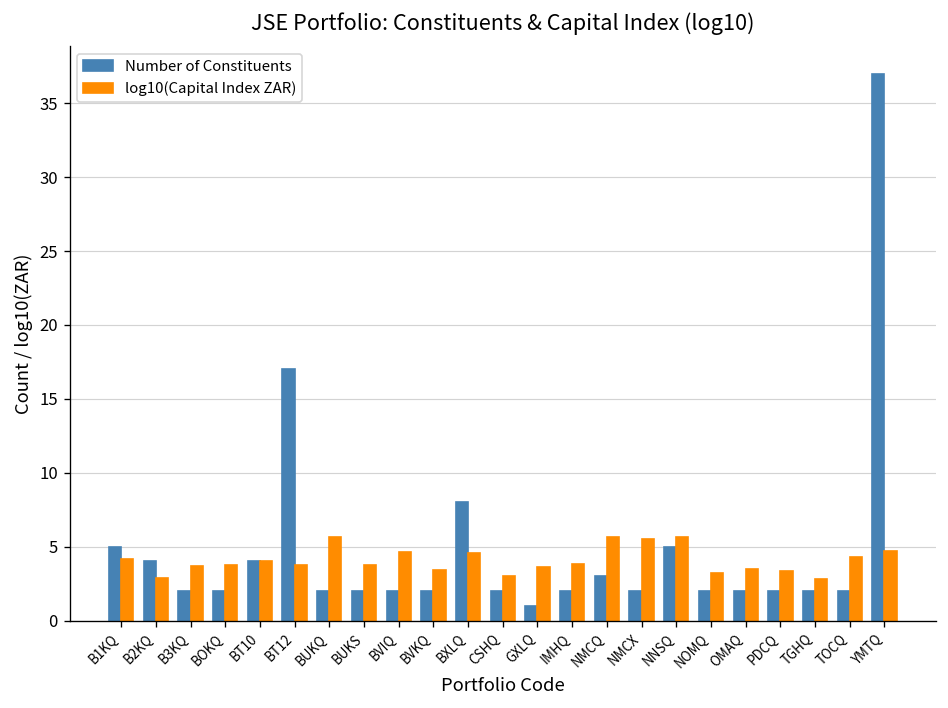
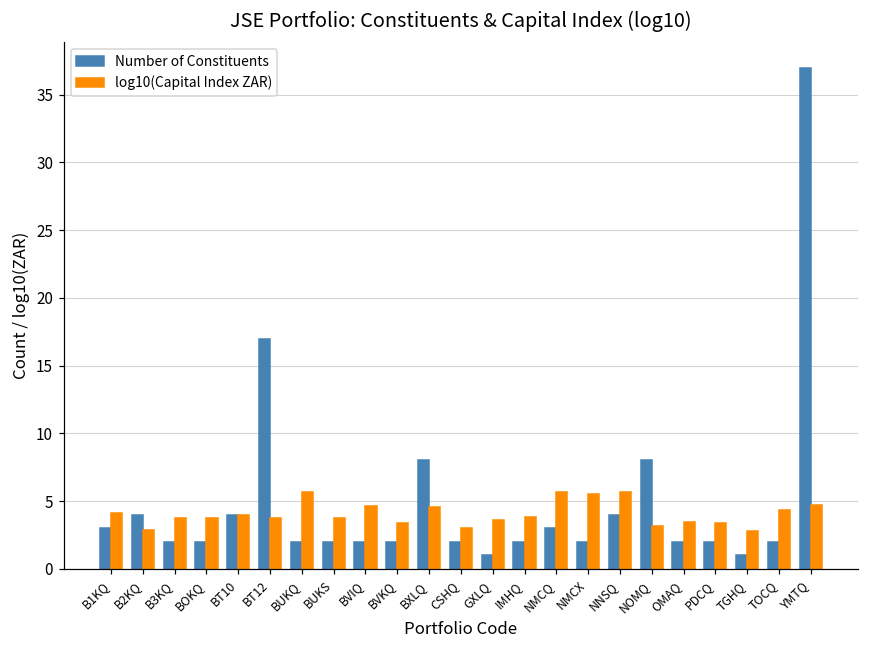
  {
    "Number of Constituents": {
-     "B1KQ": 5,
+     "B1KQ": 3,
      "B2KQ": 4,
      "B3KQ": 2,
      "BOKQ": 2,
      "BT10": 4,
      "BT12": 17,
      "BUKQ": 2,
      "BUKS": 2,
      "BVIQ": 2,
      "BVKQ": 2,
      "BXLQ": 8,
      "CSHQ": 2,
      "GXLQ": 1,
      "IMHQ": 2,
      "NMCQ": 3,
      "NMCX": 2,
-     "NNSQ": 5,
-     "NOMQ": 2,
+     "NNSQ": 4,
+     "NOMQ": 8,
      "OMAQ": 2,
      "PDCQ": 2,
-     "TGHQ": 2,
+     "TGHQ": 1,
      "TOCQ": 2,
      "YMTQ": 37
    },
    "log10(Capital Index ZAR)": {
      "B1KQ": 4,
      "B2KQ": 3,
      "B3KQ": 3.7,
      "BOKQ": 3.7,
      "BT10": 4,
      "BT12": 3.8,
      "BUKQ": 5.7,
      "BUKS": 3.7,
      "BVIQ": 4.6,
      "BVKQ": 3.4,
      "BXLQ": 4.6,
      "CSHQ": 3,
      "GXLQ": 3.6,
      "IMHQ": 4,
      "NMCQ": 5.7,
      "NMCX": 5.5,
      "NNSQ": 5.7,
      "NOMQ": 3,
      "OMAQ": 3.5,
      "PDCQ": 3.4,
      "TGHQ": 3,
      "TOCQ": 4.3,
      "YMTQ": 4.7
    }
  }
